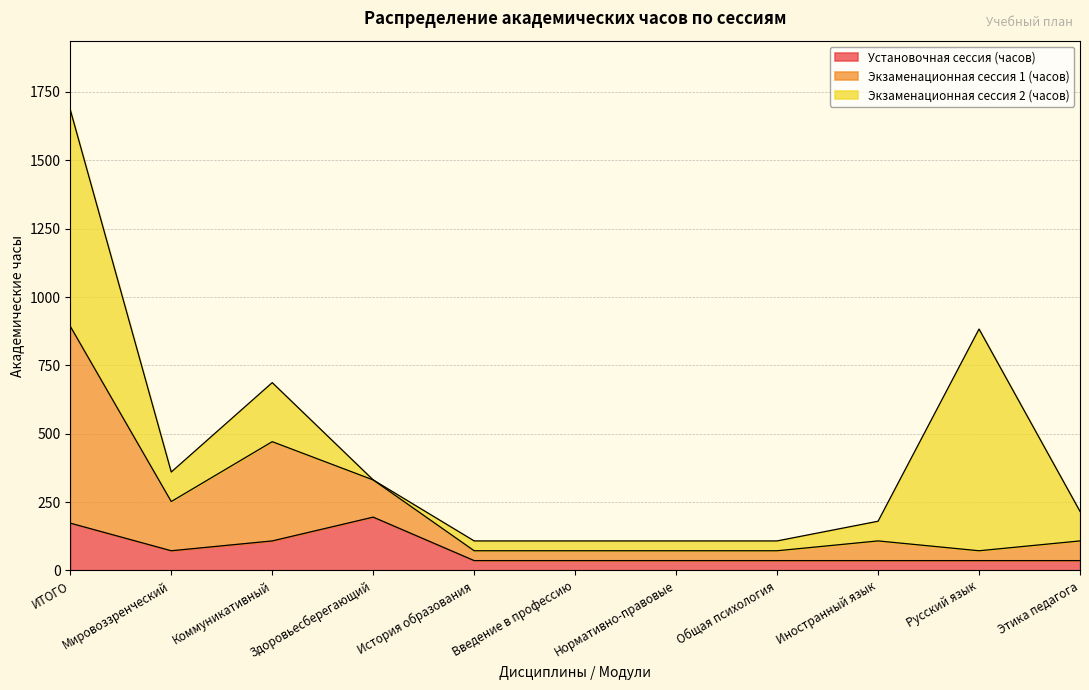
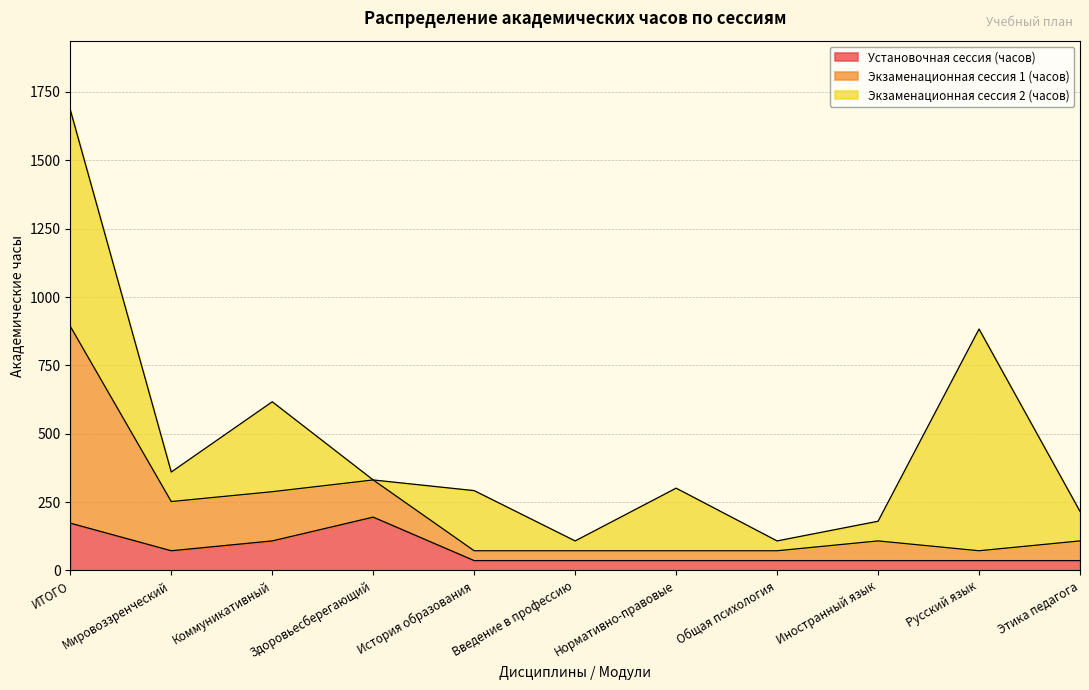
  {
    "Установочная сессия (часов)": {
      "ИТОГО": 170,
      "Мировоззренческий": 70,
      "Коммуникативный": 110,
      "Здоровьесберегающий": 200,
      "История образования": 40,
      "Введение в профессию": 40,
      "Нормативно-правовые": 40,
      "Общая психология": 40,
      "Иностранный язык": 40,
      "Русский язык": 40,
      "Этика педагога": 40
    },
    "Экзаменационная сессия 1 (часов)": {
      "ИТОГО": 720,
      "Мировоззренческий": 180,
-     "Коммуникативный": 360,
+     "Коммуникативный": 180,
      "История образования": 40,
      "Введение в профессию": 40,
      "Нормативно-правовые": 40,
      "Общая психология": 40,
      "Иностранный язык": 70,
      "Русский язык": 40,
      "Этика педагога": 70
    },
    "Экзаменационная сессия 2 (часов)": {
      "ИТОГО": 790,
      "Мировоззренческий": 110,
-     "Коммуникативный": 220,
-     "История образования": 40,
+     "Коммуникативный": 330,
+     "История образования": 220,
      "Введение в профессию": 40,
-     "Нормативно-правовые": 40,
+     "Нормативно-правовые": 230,
      "Общая психология": 40,
      "Иностранный язык": 70,
      "Русский язык": 810,
      "Этика педагога": 110
    }
  }
